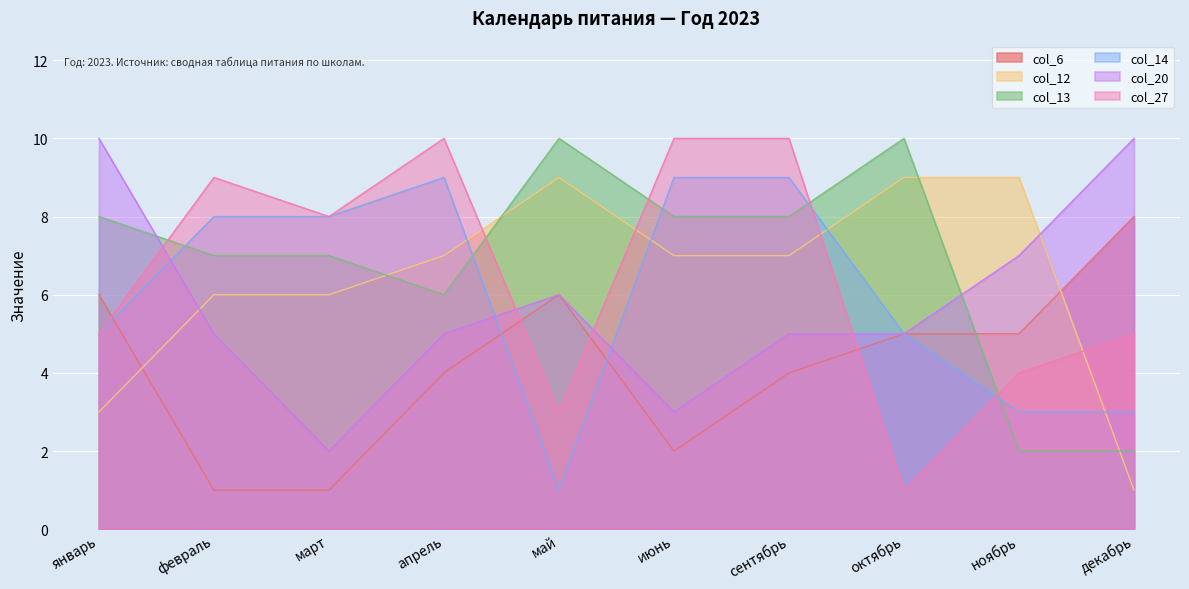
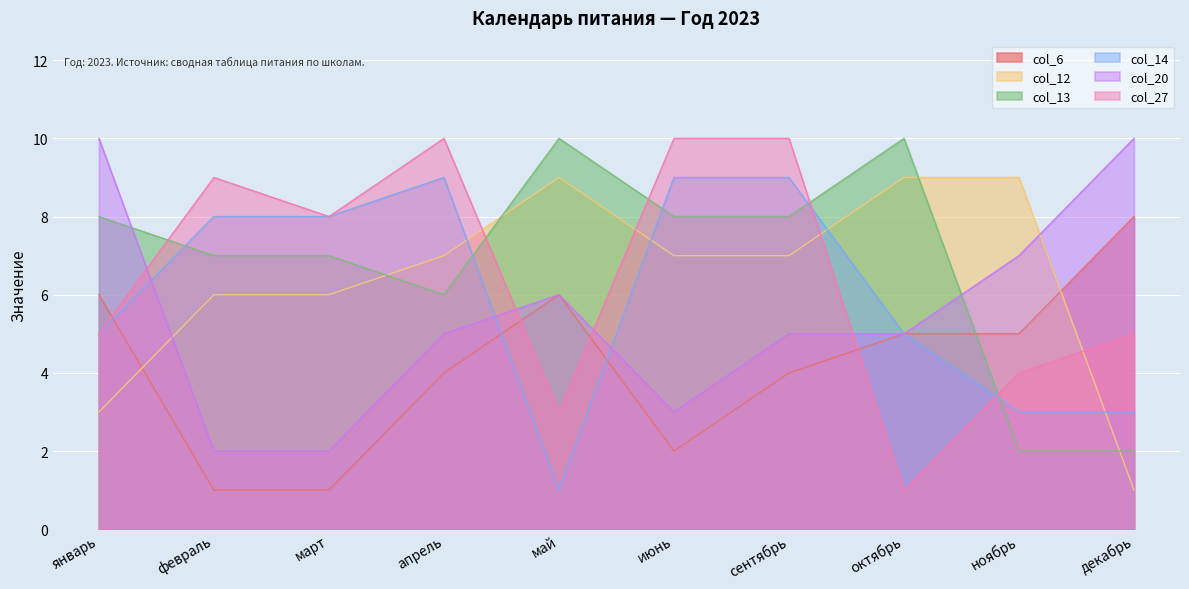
  {
    "col_6": {
      "январь": 6,
      "февраль": 1,
      "март": 1,
      "апрель": 4,
      "июнь": 2,
      "сентябрь": 4,
      "ноябрь": 5,
      "декабрь": 8
    },
    "col_12": {
      "январь": 3,
      "февраль": 6,
      "март": 6,
      "апрель": 7,
      "май": 9,
      "июнь": 7,
      "сентябрь": 7,
      "октябрь": 9,
      "ноябрь": 9,
      "декабрь": 1
    },
    "col_13": {
      "январь": 8,
      "февраль": 7,
      "март": 7,
      "апрель": 6,
      "май": 10,
      "июнь": 8,
      "сентябрь": 8,
      "октябрь": 10,
      "ноябрь": 2,
      "декабрь": 2
    },
    "col_14": {
      "февраль": 8,
      "апрель": 9,
      "май": 1,
      "июнь": 9,
      "сентябрь": 9,
      "ноябрь": 3,
      "декабрь": 3
    },
    "col_20": {
      "январь": 10,
-     "февраль": 5,
+     "февраль": 2,
      "март": 2,
      "апрель": 5,
      "июнь": 3,
      "сентябрь": 5,
      "ноябрь": 7,
      "декабрь": 10
    },
    "col_27": {
      "февраль": 9,
      "апрель": 10,
      "май": 3,
      "июнь": 10,
      "сентябрь": 10,
      "октябрь": 1,
      "ноябрь": 4,
      "декабрь": 5
    }
  }
